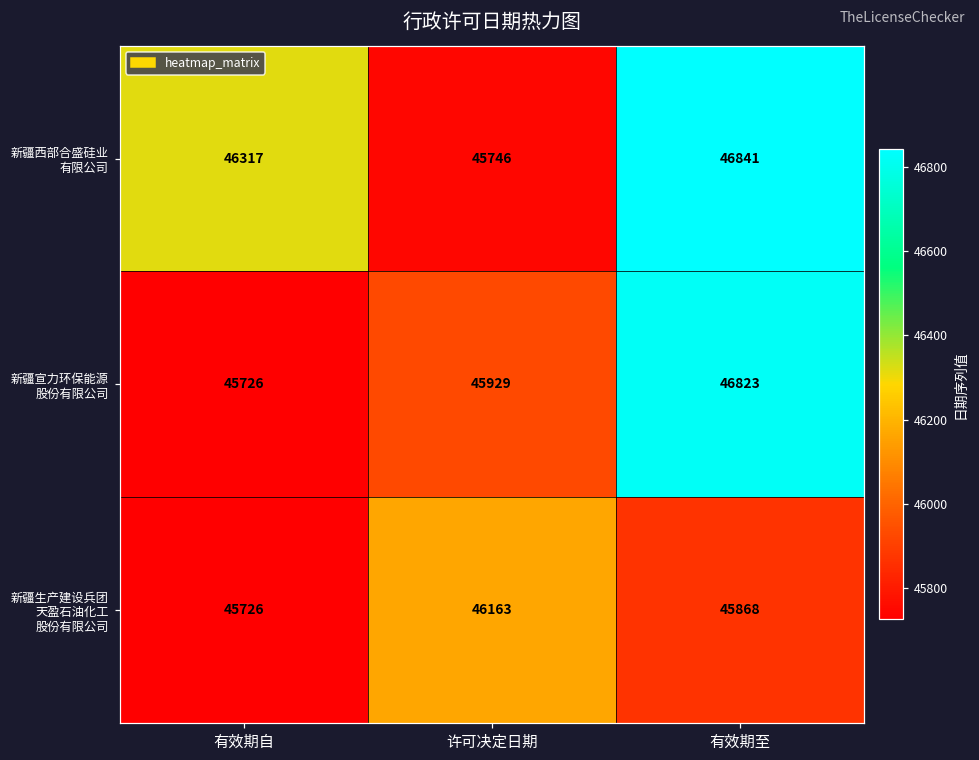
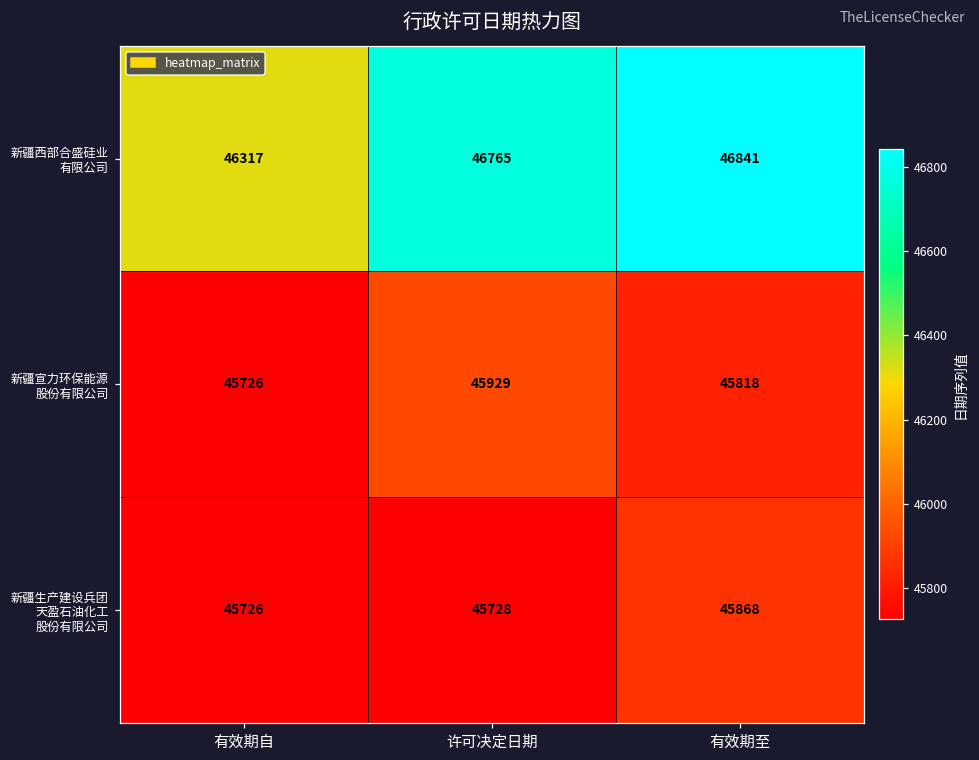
  {
    "新疆西部合盛硅业 有限公司": {
      "有效期自": 46317,
-     "许可决定日期": 45746,
+     "许可决定日期": 46765,
      "有效期至": 46841
    },
    "新疆宣力环保能源 股份有限公司": {
      "有效期自": 45726,
      "许可决定日期": 45929,
-     "有效期至": 46823
+     "有效期至": 45818
    },
    "新疆生产建设兵团 天盈石油化工 股份有限公司": {
      "有效期自": 45726,
-     "许可决定日期": 46163,
+     "许可决定日期": 45728,
      "有效期至": 45868
    }
  }
